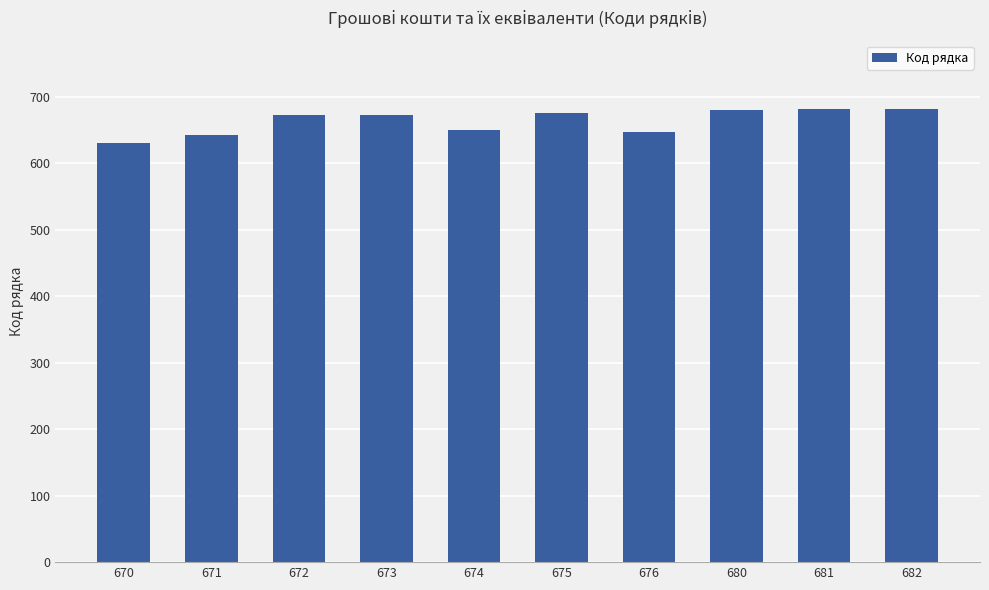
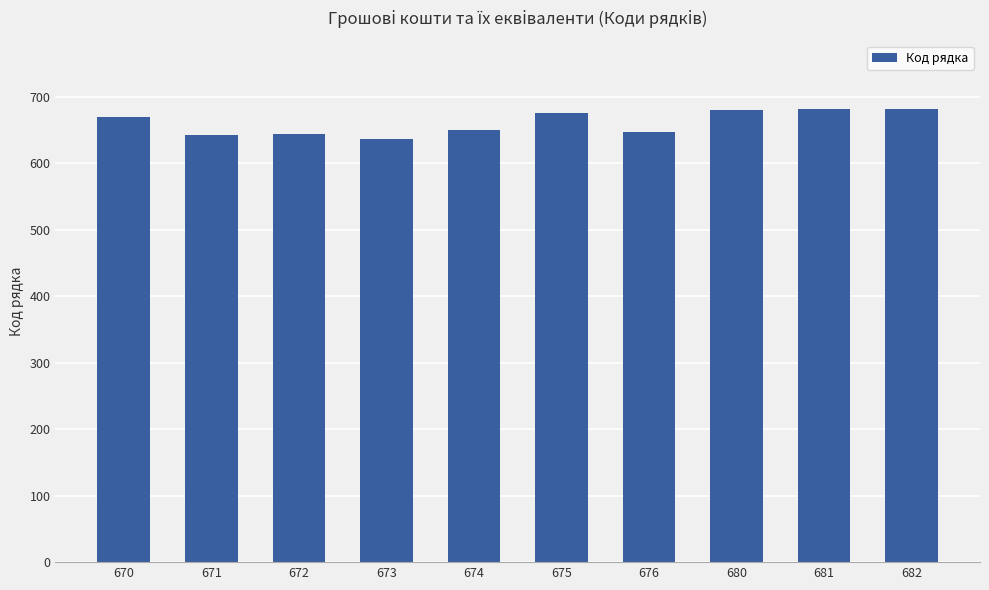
  {
-   "670": 630,
+   "670": 670,
    "671": 640,
-   "672": 670,
-   "673": 670,
+   "672": 640,
+   "673": 640,
    "674": 650,
    "675": 680,
    "676": 650,
    "680": 680,
    "681": 680,
    "682": 680
  }
